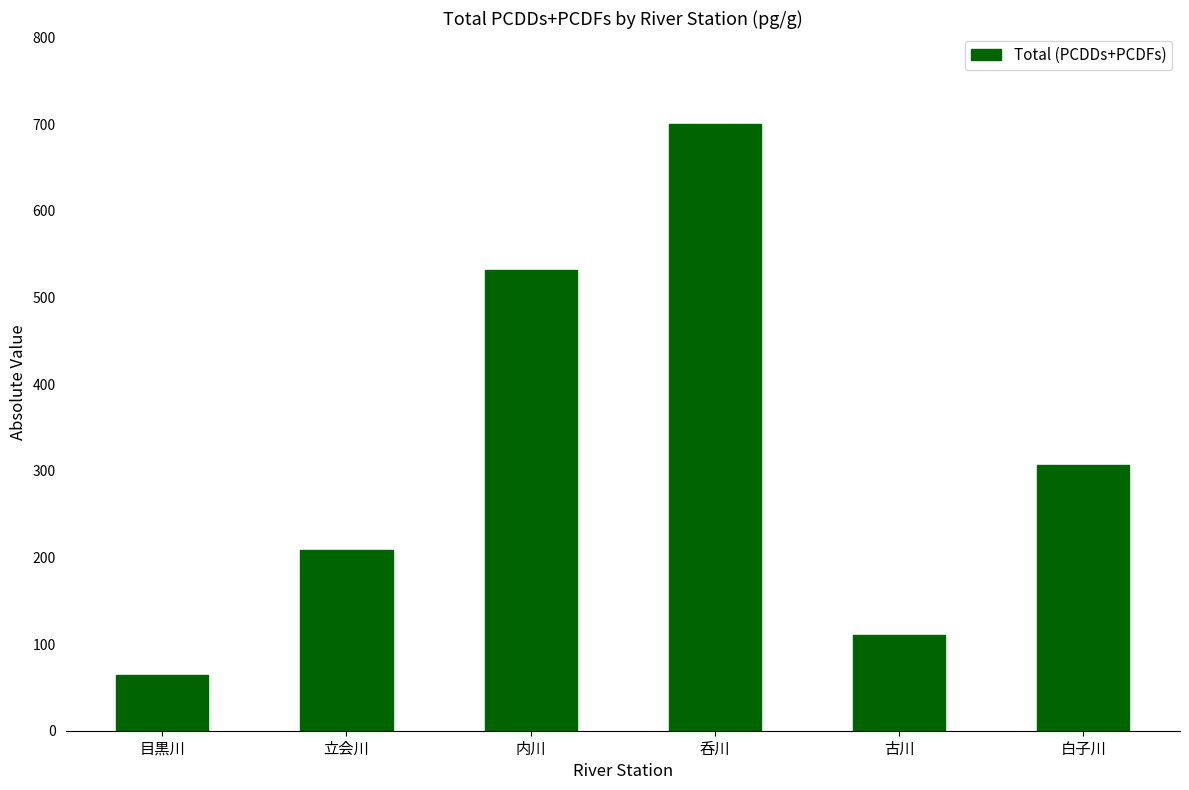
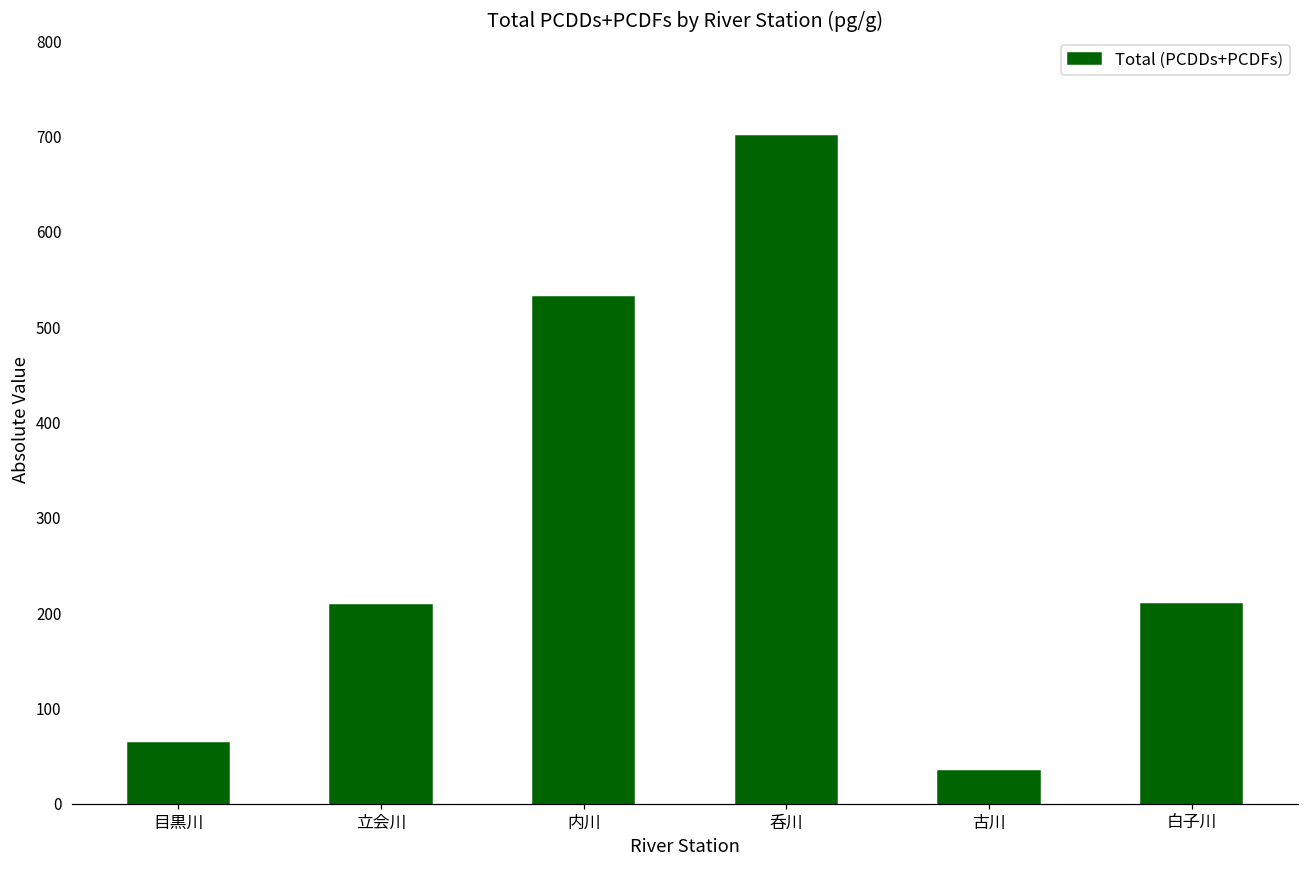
  {
    "目黒川": 60,
    "立会川": 210,
    "内川": 530,
    "呑川": 700,
-   "古川": 110,
-   "白子川": 310
+   "古川": 30,
+   "白子川": 210
  }
